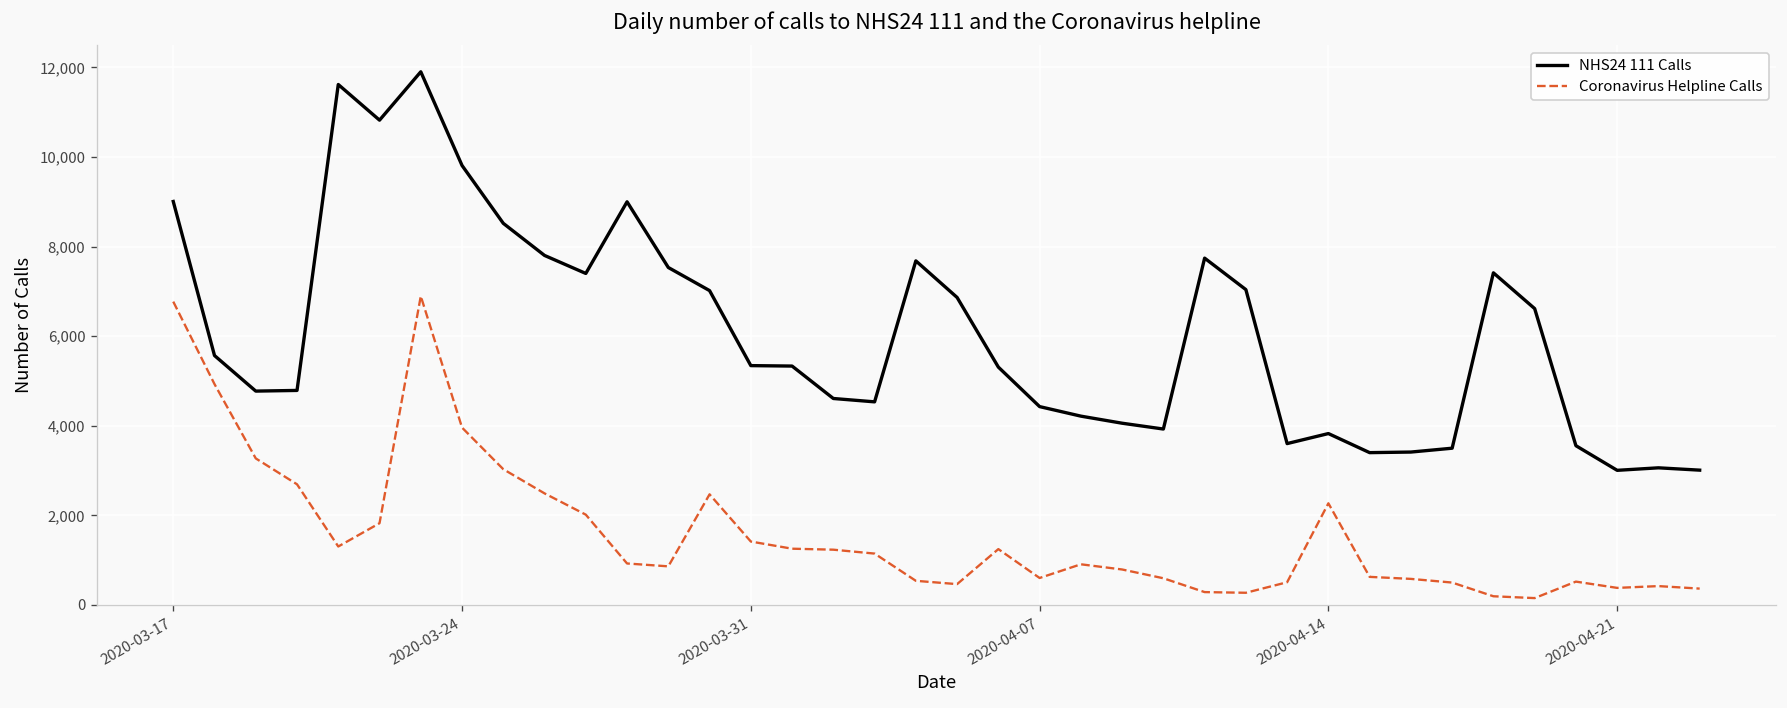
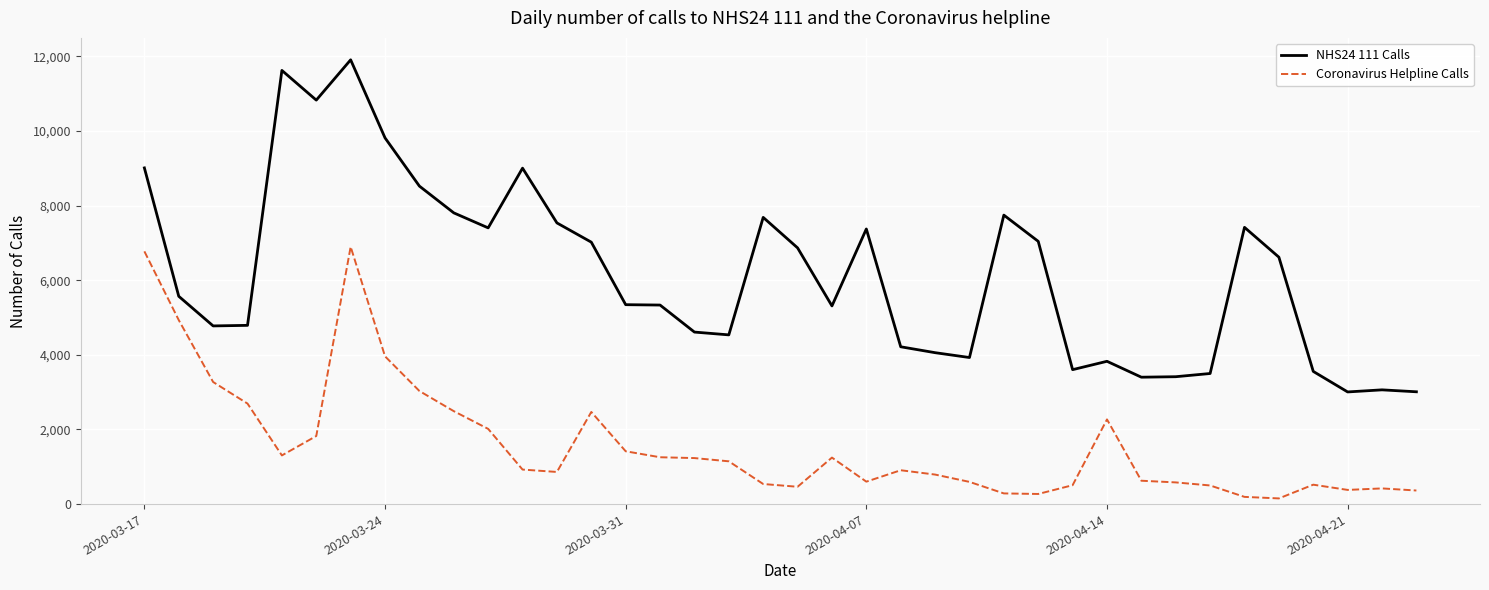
  {
    "NHS24 111 Calls": {
      "2020-03-17": "9,000",
      "2020-03-24": "9,800",
      "2020-03-31": "5,300",
-     "2020-04-07": "4,400",
+     "2020-04-07": "7,400",
      "2020-04-14": "3,800",
      "2020-04-21": "3,000"
    },
    "Coronavirus Helpline Calls": {
      "2020-03-17": "6,800",
      "2020-03-24": "4,000",
      "2020-03-31": "1,400",
      "2020-04-07": "600",
      "2020-04-14": "2,300",
      "2020-04-21": "400"
    }
  }
